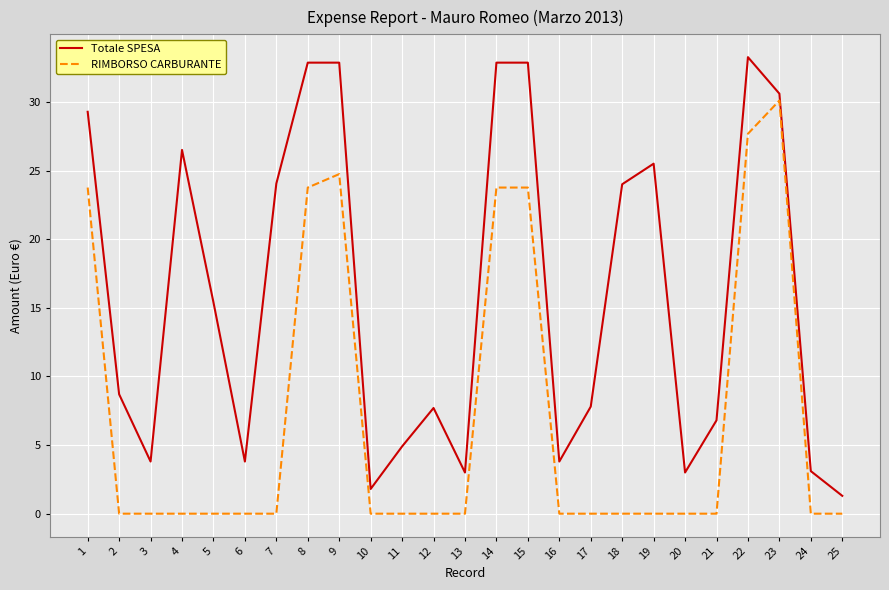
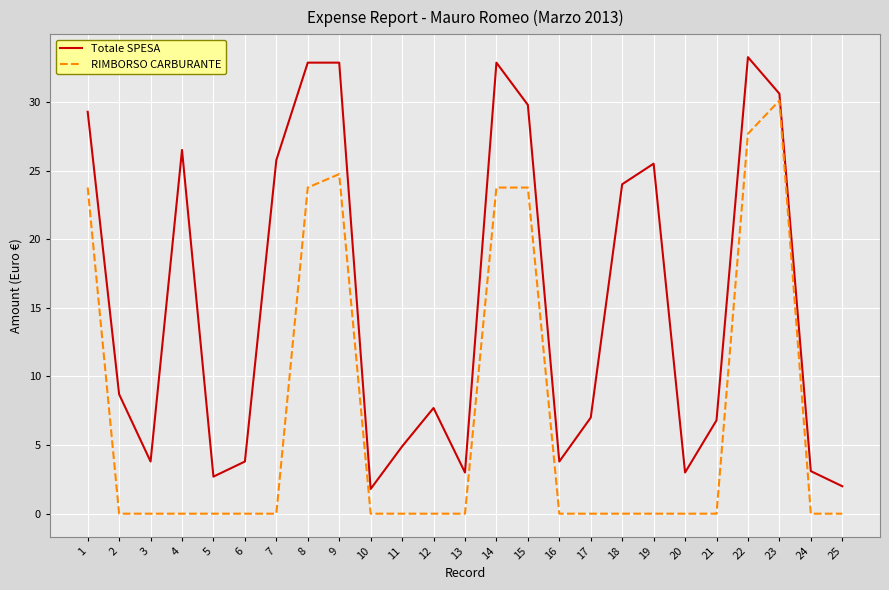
  {
    "Totale SPESA": {
      "1": 29.3,
      "2": 8.7,
      "3": 3.8,
      "4": 26.5,
-     "5": 15.4,
+     "5": 2.7,
      "6": 3.8,
-     "7": 24.1,
+     "7": 25.8,
      "8": 32.9,
      "9": 32.9,
      "10": 1.8,
      "11": 4.9,
      "12": 7.7,
      "13": 3.0,
      "14": 32.9,
-     "15": 32.9,
+     "15": 29.8,
      "16": 3.8,
-     "17": 7.8,
+     "17": 7.0,
      "18": 24.0,
      "19": 25.5,
      "20": 3.0,
      "21": 6.8,
      "22": 33.3,
      "23": 30.6,
      "24": 3.1,
-     "25": 1.3
+     "25": 2.0
    },
    "RIMBORSO CARBURANTE": {
      "1": 23.8,
      "2": 0.0,
      "3": 0.0,
      "4": 0.0,
      "5": 0.0,
      "6": 0.0,
      "7": 0.0,
      "8": 23.8,
      "9": 24.7,
      "10": 0.0,
      "11": 0.0,
      "12": 0.0,
      "13": 0.0,
      "14": 23.8,
      "15": 23.8,
      "16": 0.0,
      "17": 0.0,
      "18": 0.0,
      "19": 0.0,
      "20": 0.0,
      "21": 0.0,
      "22": 27.7,
      "23": 30.1,
      "24": 0.0,
      "25": 0.0
    }
  }
